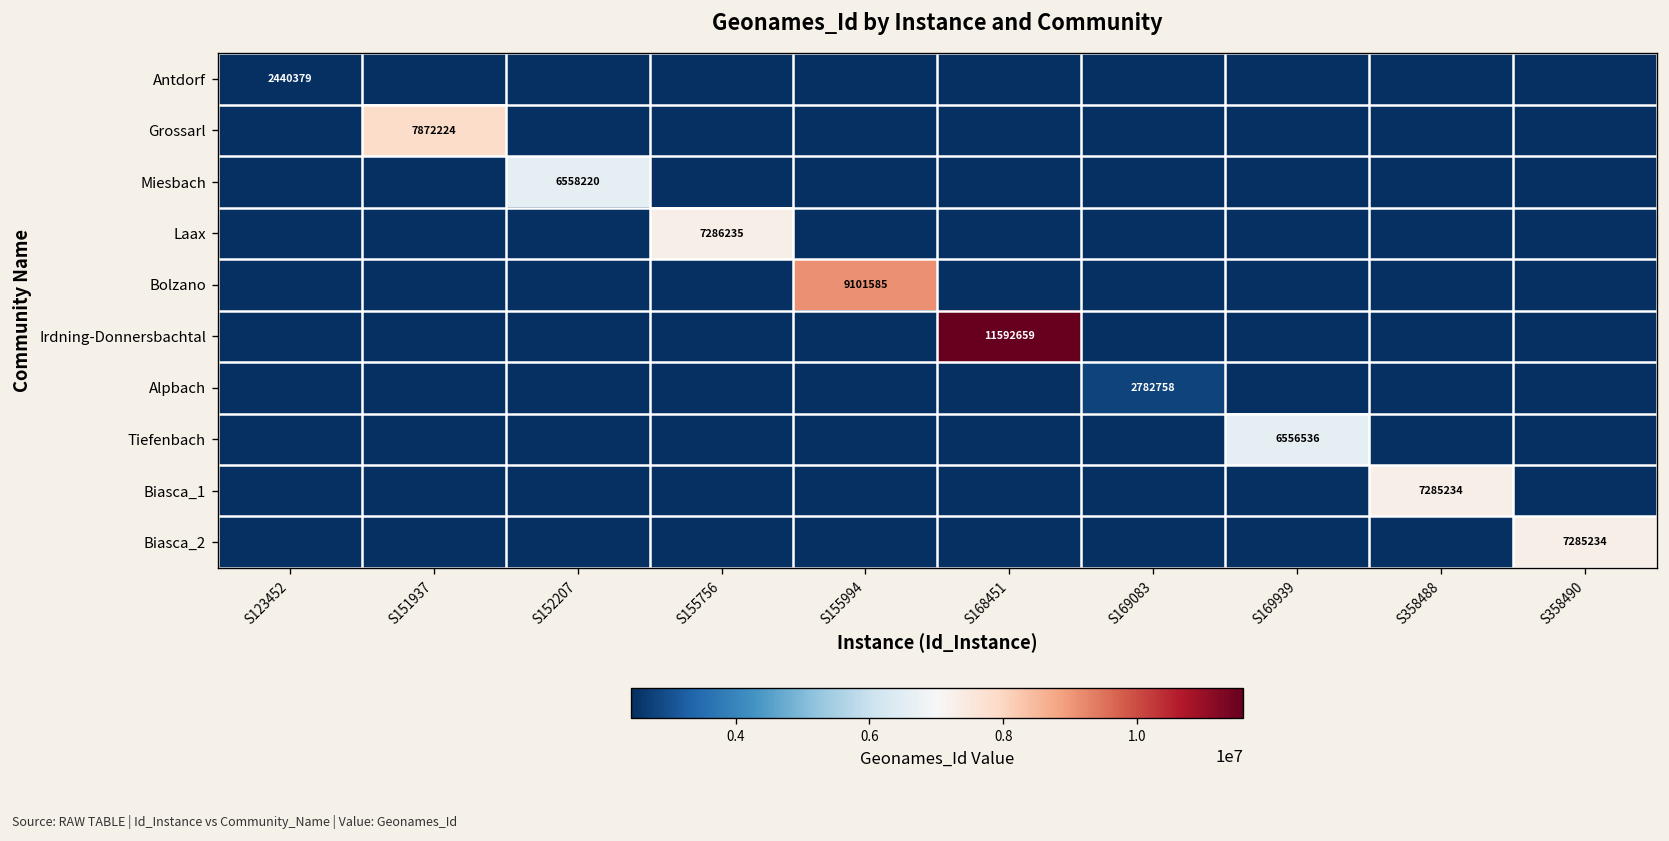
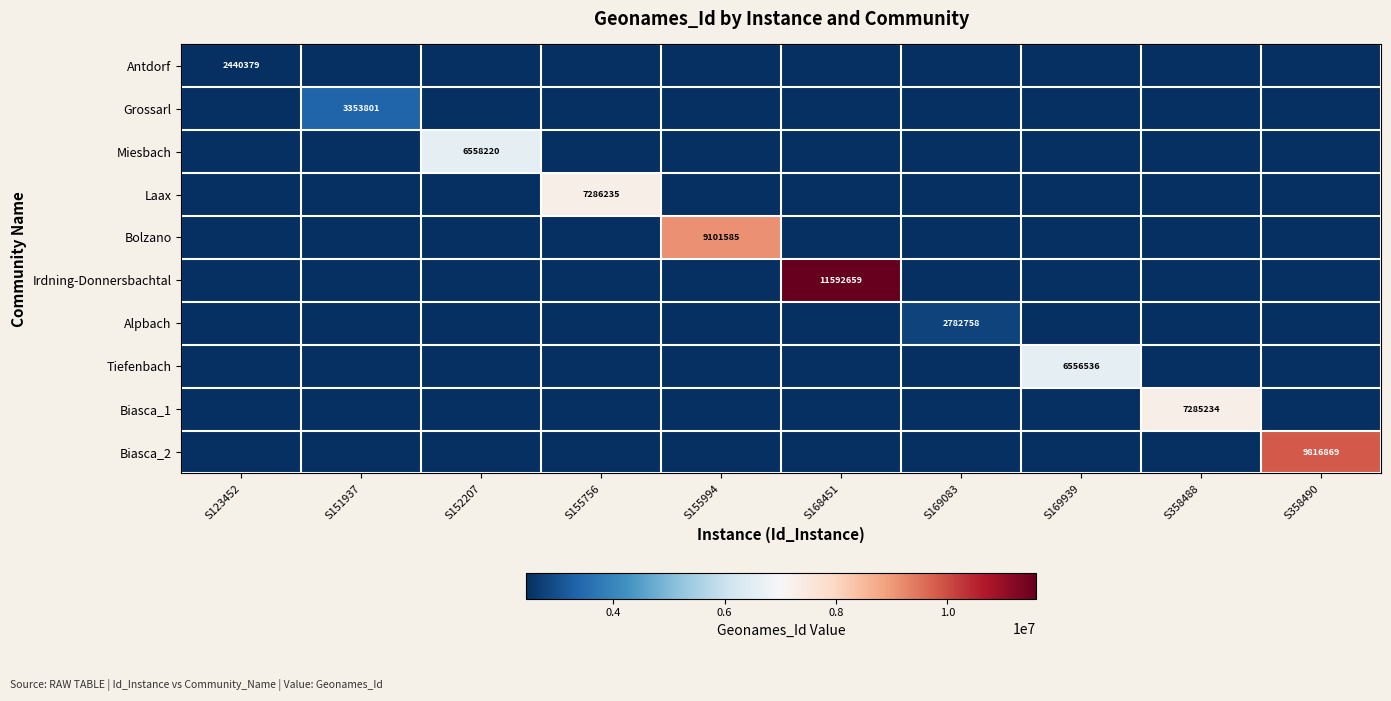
  {
    "Antdorf": {
      "S123452": 2440379
    },
    "Grossarl": {
-     "S151937": 7872224
+     "S151937": 3353801
    },
    "Miesbach": {
      "S152207": 6558220
    },
    "Laax": {
      "S155756": 7286235
    },
    "Bolzano": {
      "S155994": 9101585
    },
    "Irdning-Donnersbachtal": {
      "S168451": 11592659
    },
    "Alpbach": {
      "S169083": 2782758
    },
    "Tiefenbach": {
      "S169939": 6556536
    },
    "Biasca_1": {
      "S358488": 7285234
    },
    "Biasca_2": {
-     "S358490": 7285234
+     "S358490": 9816869
    }
  }
